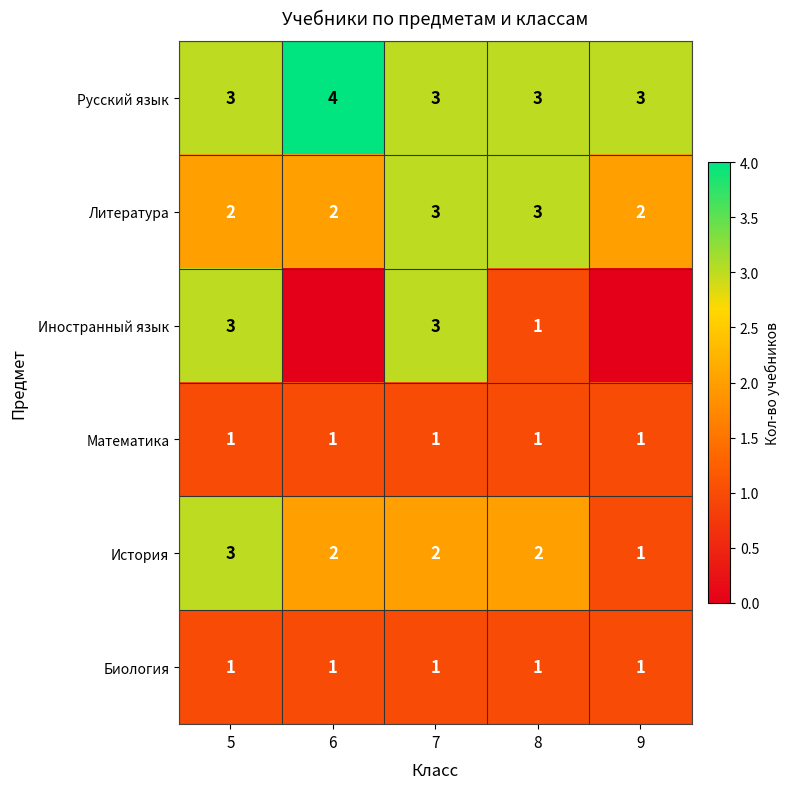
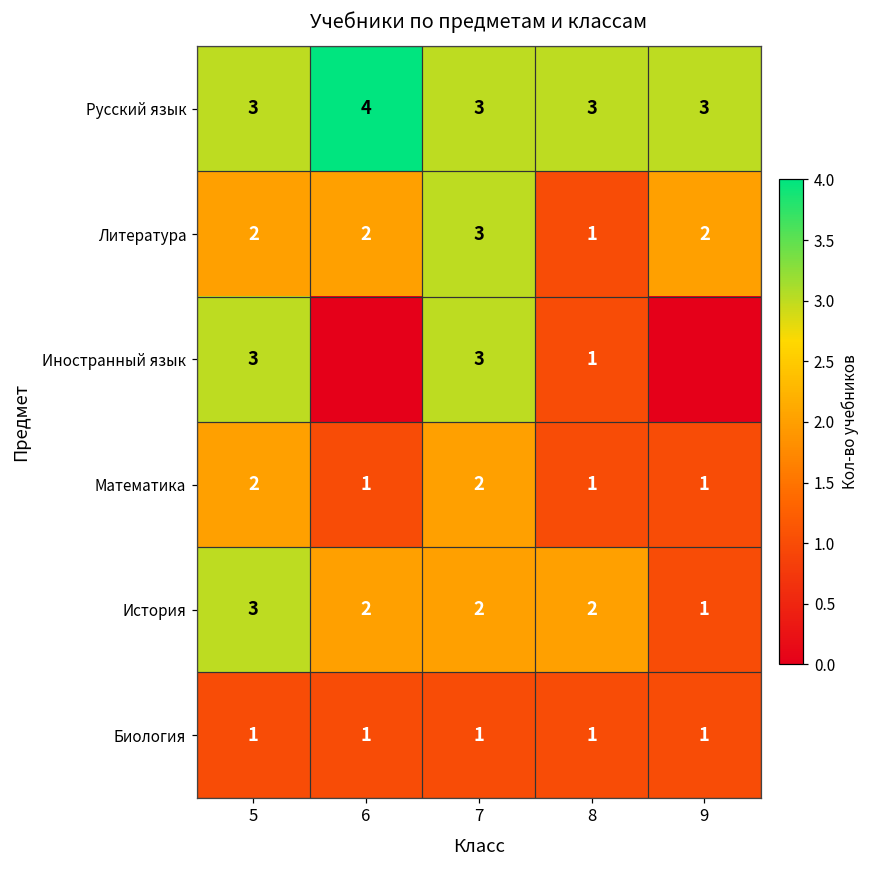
  {
    "Русский язык": {
      "5": 3,
      "6": 4,
      "7": 3,
      "8": 3,
      "9": 3
    },
    "Литература": {
      "5": 2,
      "6": 2,
      "7": 3,
-     "8": 3,
+     "8": 1,
      "9": 2
    },
    "Иностранный язык": {
      "5": 3,
      "7": 3,
      "8": 1
    },
    "Математика": {
-     "5": 1,
+     "5": 2,
      "6": 1,
-     "7": 1,
+     "7": 2,
      "8": 1,
      "9": 1
    },
    "История": {
      "5": 3,
      "6": 2,
      "7": 2,
      "8": 2,
      "9": 1
    },
    "Биология": {
      "5": 1,
      "6": 1,
      "7": 1,
      "8": 1,
      "9": 1
    }
  }
